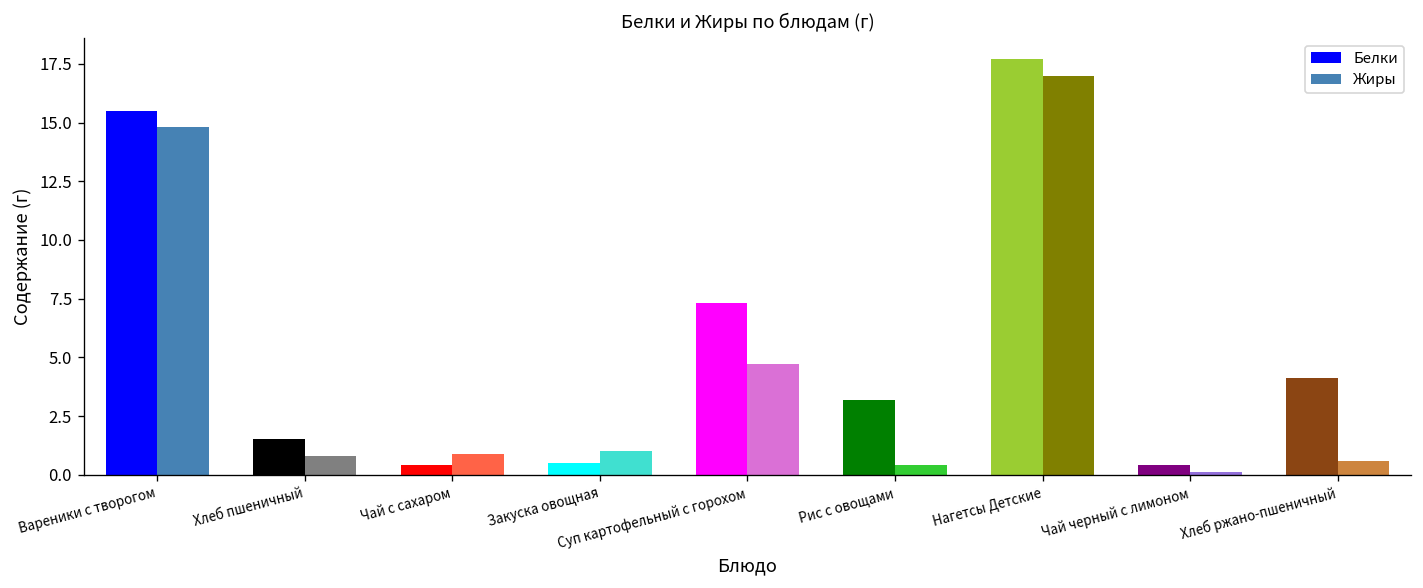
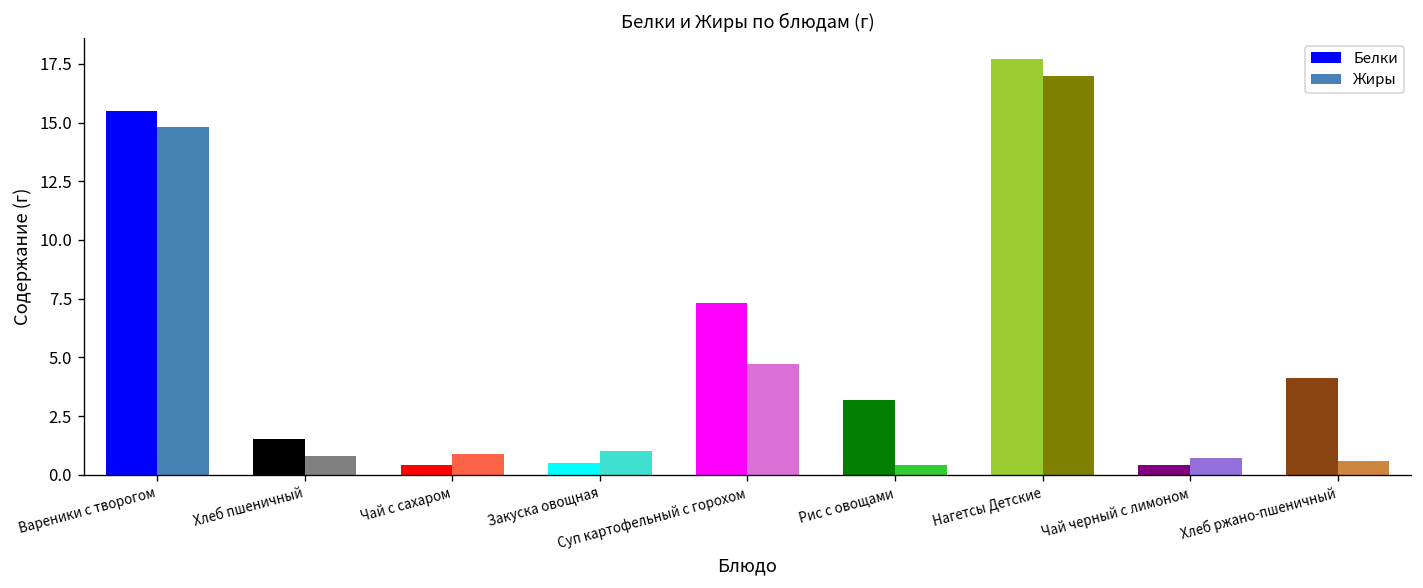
  {
    "Белки": {
      "Вареники с творогом": 15.5,
      "Хлеб пшеничный": 1.5,
      "Чай с сахаром": 0.4,
      "Закуска овощная": 0.5,
      "Суп картофельный с горохом": 7.3,
      "Рис с овощами": 3.2,
      "Нагетсы Детские": 17.7,
      "Чай черный с лимоном": 0.4,
      "Хлеб ржано-пшеничный": 4.1
    },
    "Жиры": {
      "Вареники с творогом": 14.8,
      "Хлеб пшеничный": 0.8,
      "Чай с сахаром": 0.9,
      "Закуска овощная": 1.0,
      "Суп картофельный с горохом": 4.7,
      "Рис с овощами": 0.4,
      "Нагетсы Детские": 17.0,
-     "Чай черный с лимоном": 0.1,
+     "Чай черный с лимоном": 0.7,
      "Хлеб ржано-пшеничный": 0.6
    }
  }
